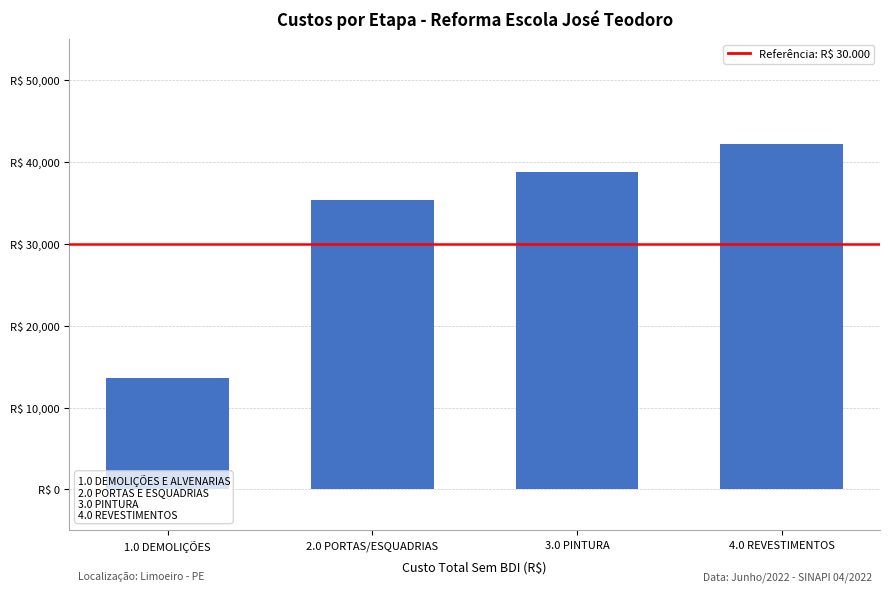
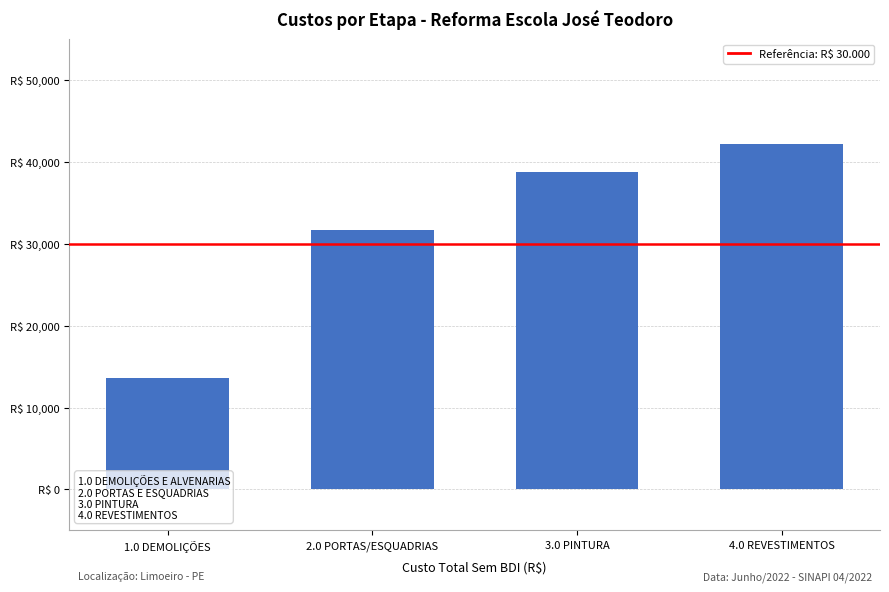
  {
    "1.0 DEMOLIÇÕES": "R$ 14,000",
-   "2.0 PORTAS/ESQUADRIAS": "R$ 35,000",
+   "2.0 PORTAS/ESQUADRIAS": "R$ 32,000",
    "3.0 PINTURA": "R$ 39,000",
    "4.0 REVESTIMENTOS": "R$ 42,000"
  }
